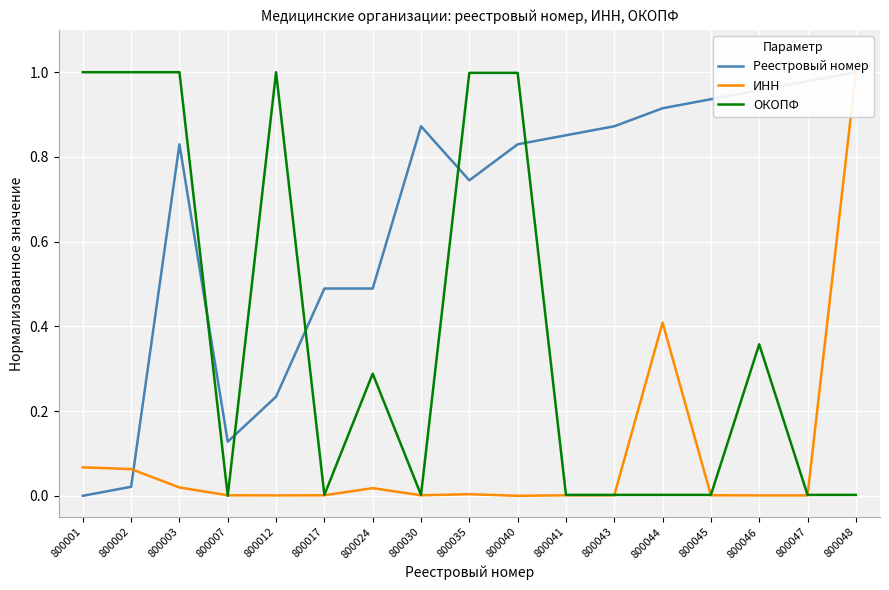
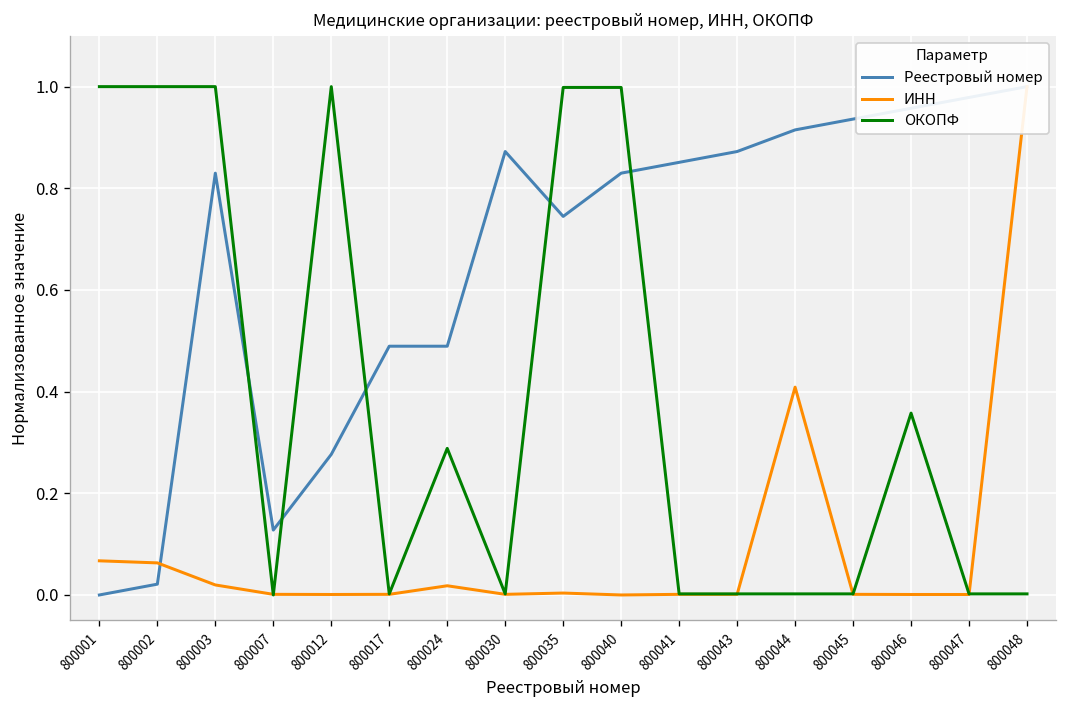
  {
    "Реестровый номер": {
      "800001": 0.00,
      "800002": 0.02,
      "800003": 0.83,
      "800007": 0.13,
-     "800012": 0.23,
+     "800012": 0.28,
      "800017": 0.49,
      "800024": 0.49,
      "800030": 0.87,
      "800035": 0.74,
      "800040": 0.83,
      "800041": 0.85,
      "800043": 0.87,
      "800044": 0.91,
      "800045": 0.94
    },
    "ИНН": {
      "800001": 0.07,
      "800002": 0.06,
      "800003": 0.02,
      "800012": 0.00,
      "800024": 0.02,
      "800035": 0.00,
      "800040": 0.00,
      "800044": 0.41,
      "800046": 0.00
    },
    "ОКОПФ": {
      "800001": 1.00,
      "800002": 1.00,
      "800003": 1.00,
      "800012": 1.00,
      "800024": 0.29,
      "800035": 1.00,
      "800040": 1.00,
      "800044": 0.00,
      "800046": 0.36,
      "800048": 0.00
    }
  }
